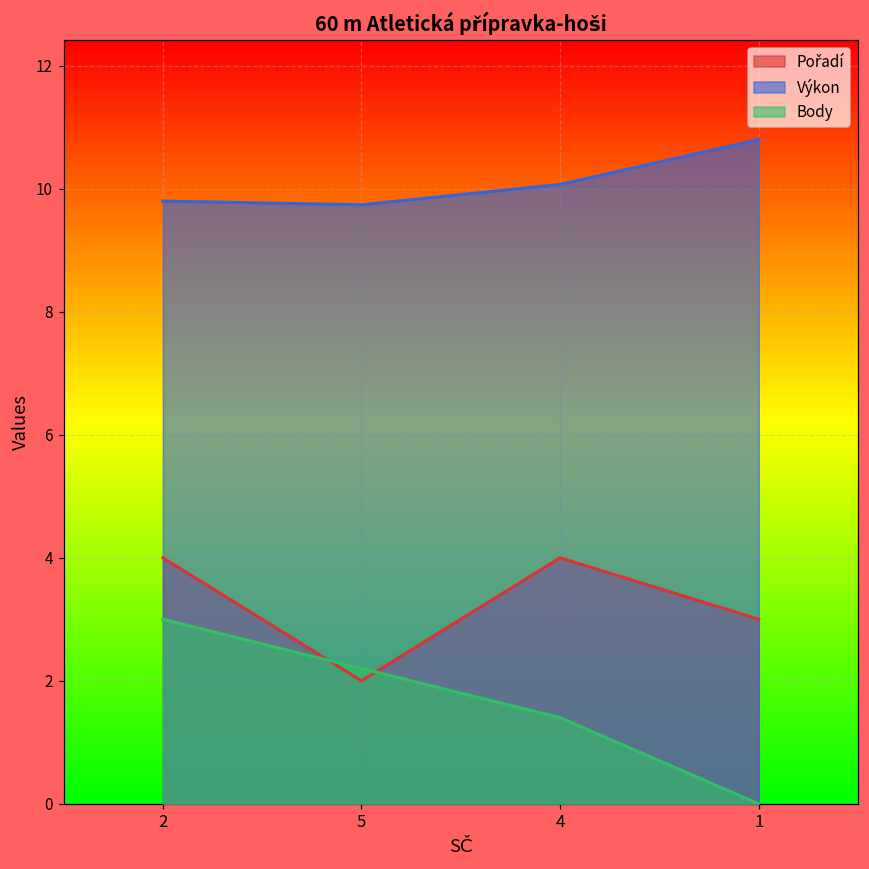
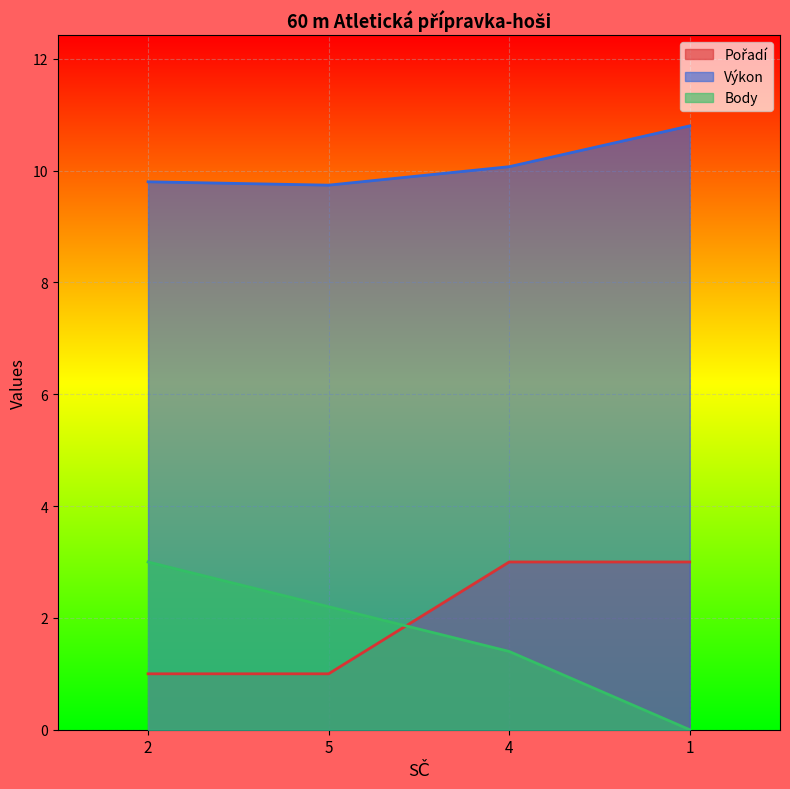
  {
    "Pořadí": {
-     "2": 4,
-     "5": 2,
-     "4": 4,
+     "2": 1,
+     "5": 1,
+     "4": 3,
      "1": 3
    },
    "Výkon": {
      "2": 9.8,
      "5": 9.7,
      "4": 10.1,
      "1": 10.8
    },
    "Body": {
      "2": 3,
      "5": 2.2,
      "4": 1.4,
      "1": 0
    }
  }
